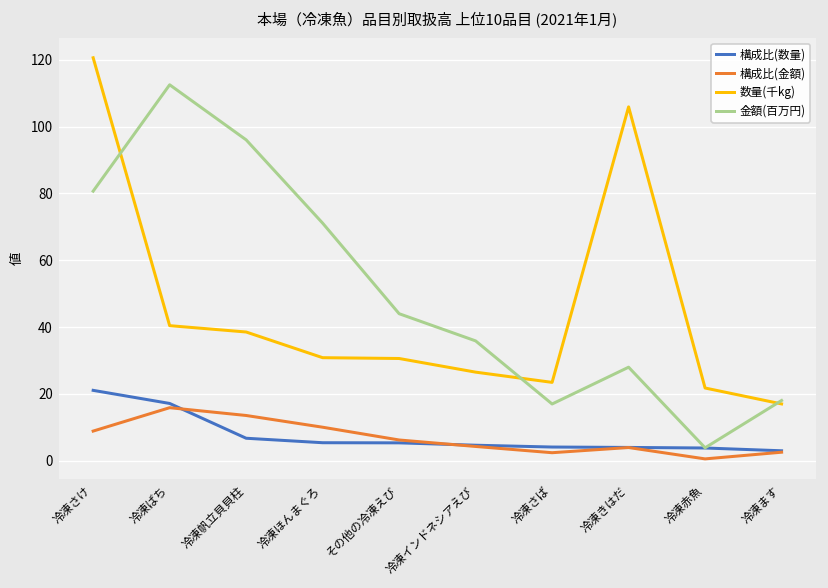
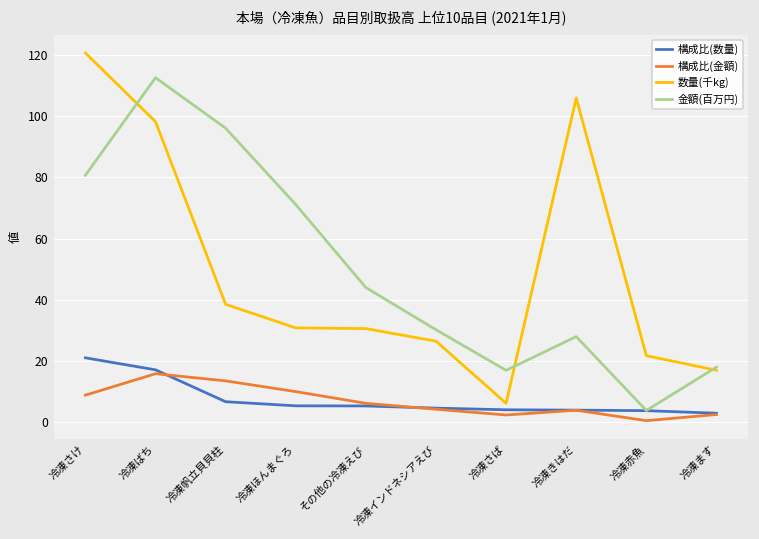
  {
    "構成比(数量)": {
      "冷凍さけ": 21,
      "冷凍ばち": 17,
      "冷凍帆立貝貝柱": 7,
      "冷凍ほんまぐろ": 5,
      "冷凍さば": 4
    },
    "構成比(金額)": {
      "冷凍さけ": 9,
      "冷凍ばち": 16,
      "冷凍帆立貝貝柱": 14,
      "冷凍ほんまぐろ": 10,
      "冷凍さば": 2,
      "冷凍赤魚": 1
    },
    "数量(千kg)": {
      "冷凍さけ": 121,
-     "冷凍ばち": 40,
+     "冷凍ばち": 98,
      "冷凍帆立貝貝柱": 39,
      "冷凍ほんまぐろ": 31,
      "その他の冷凍えび": 31,
      "冷凍インドネシアえび": 27,
-     "冷凍さば": 23,
+     "冷凍さば": 6,
      "冷凍きはだ": 106,
      "冷凍赤魚": 22,
      "冷凍ます": 17
    },
    "金額(百万円)": {
      "冷凍さけ": 81,
      "冷凍ばち": 112,
      "冷凍帆立貝貝柱": 96,
      "冷凍ほんまぐろ": 71,
      "その他の冷凍えび": 44,
-     "冷凍インドネシアえび": 36,
+     "冷凍インドネシアえび": 30,
      "冷凍さば": 17,
      "冷凍きはだ": 28,
      "冷凍ます": 18
    }
  }
